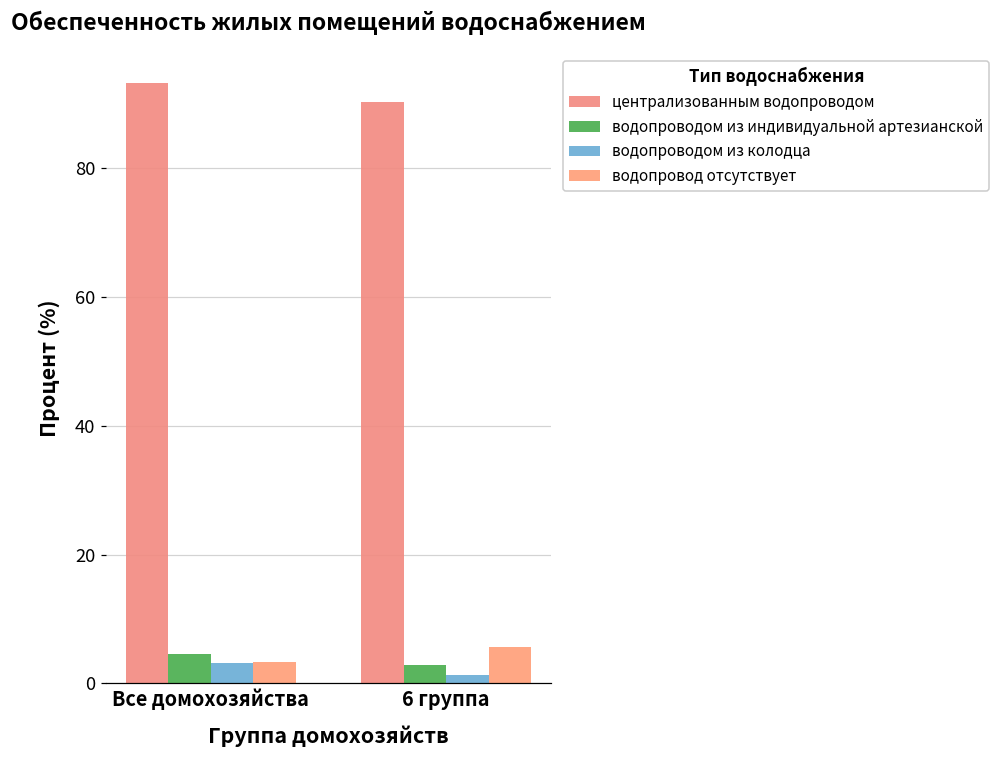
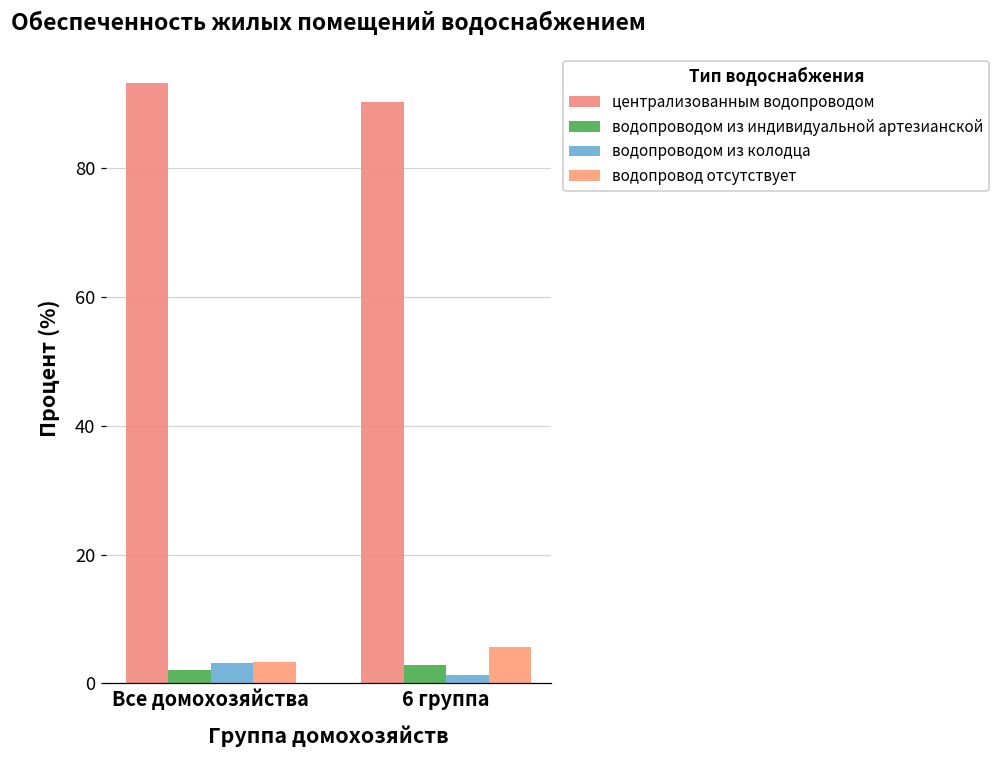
  {
    "водопроводом из индивидуальной артезианской": {
-     "Все домохозяйства": 5,
+     "Все домохозяйства": 2,
      "6 группа": 3
    },
    "водопроводом из колодца": {
      "Все домохозяйства": 3,
      "6 группа": 1
    }
  }
